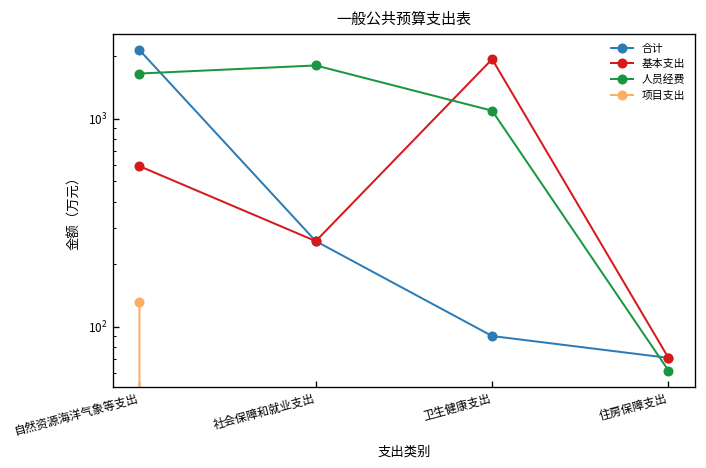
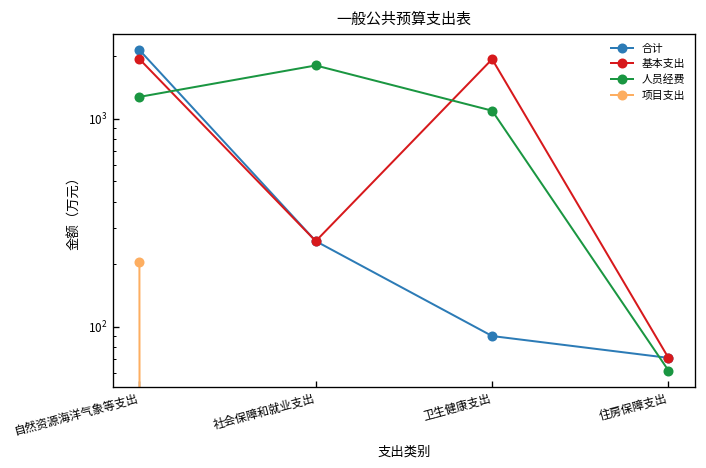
  {
    "合计": {
      "自然资源海洋气象等支出": 2100,
      "卫生健康支出": 90
    },
    "基本支出": {
-     "自然资源海洋气象等支出": 590,
+     "自然资源海洋气象等支出": 1900,
      "卫生健康支出": 1900
    },
    "人员经费": {
-     "自然资源海洋气象等支出": 1700,
+     "自然资源海洋气象等支出": 1300,
      "社会保障和就业支出": 1800,
      "卫生健康支出": 1100,
      "住房保障支出": 62
    },
    "项目支出": {
-     "自然资源海洋气象等支出": 130
+     "自然资源海洋气象等支出": 200
    }
  }
